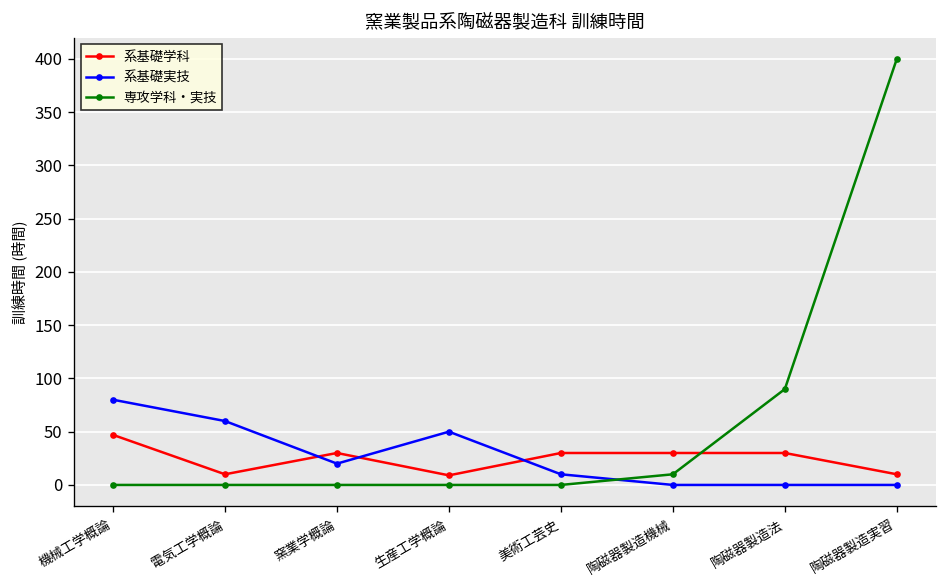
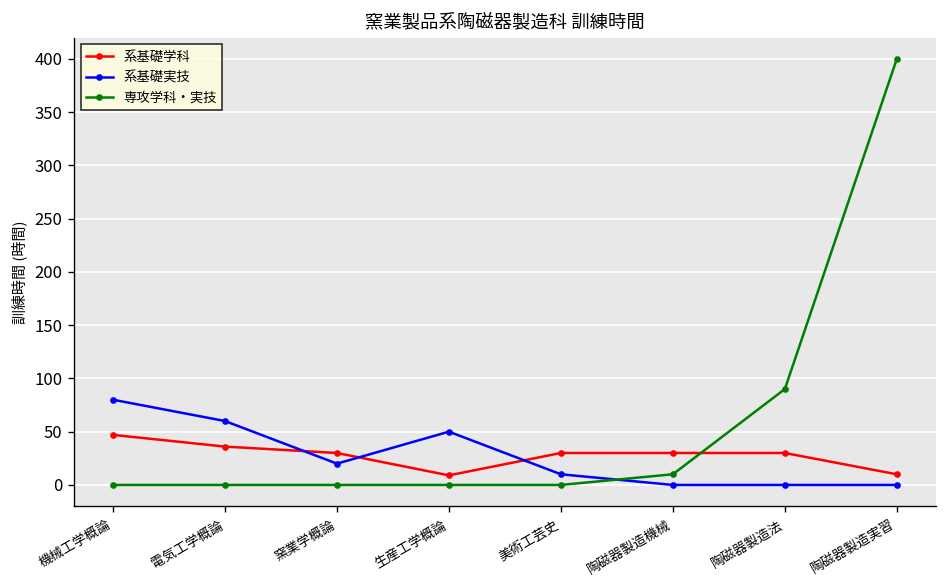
  {
    "系基礎学科": {
      "機械工学概論": 50,
-     "電気工学概論": 10,
+     "電気工学概論": 40,
      "窯業学概論": 30,
      "生産工学概論": 10,
      "美術工芸史": 30,
      "陶磁器製造機械": 30,
      "陶磁器製造法": 30,
      "陶磁器製造実習": 10
    },
    "系基礎実技": {
      "機械工学概論": 80,
      "電気工学概論": 60,
      "窯業学概論": 20,
      "生産工学概論": 50,
      "美術工芸史": 10,
      "陶磁器製造機械": 0,
      "陶磁器製造法": 0,
      "陶磁器製造実習": 0
    },
    "専攻学科・実技": {
      "機械工学概論": 0,
      "電気工学概論": 0,
      "窯業学概論": 0,
      "生産工学概論": 0,
      "美術工芸史": 0,
      "陶磁器製造機械": 10,
      "陶磁器製造法": 90,
      "陶磁器製造実習": 400
    }
  }
